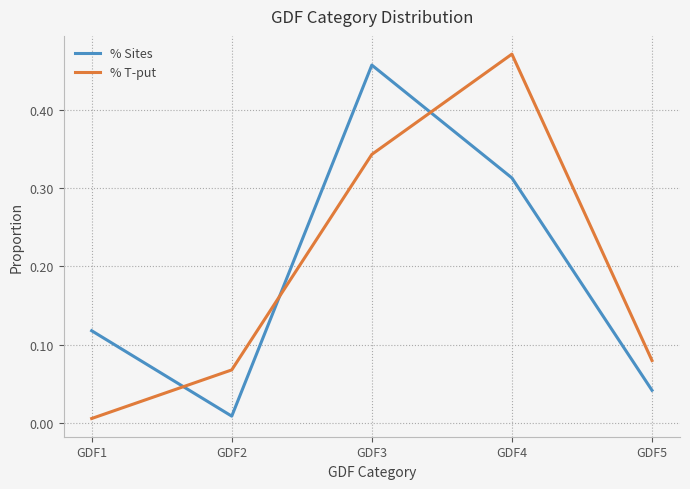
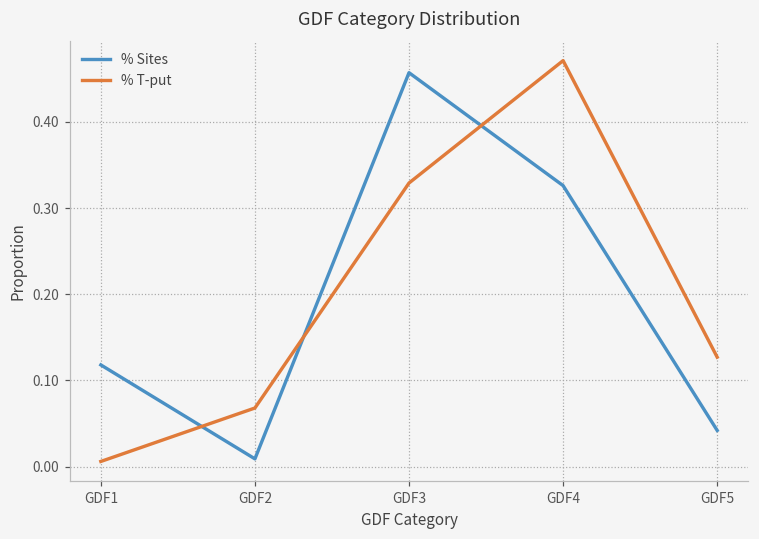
  {
    "% Sites": {
      "GDF1": 0.12,
      "GDF2": 0.01,
      "GDF3": 0.46,
-     "GDF4": 0.31,
+     "GDF4": 0.33,
      "GDF5": 0.04
    },
    "% T-put": {
      "GDF1": 0.01,
      "GDF2": 0.07,
-     "GDF3": 0.34,
+     "GDF3": 0.33,
      "GDF4": 0.47,
-     "GDF5": 0.08
+     "GDF5": 0.13
    }
  }
